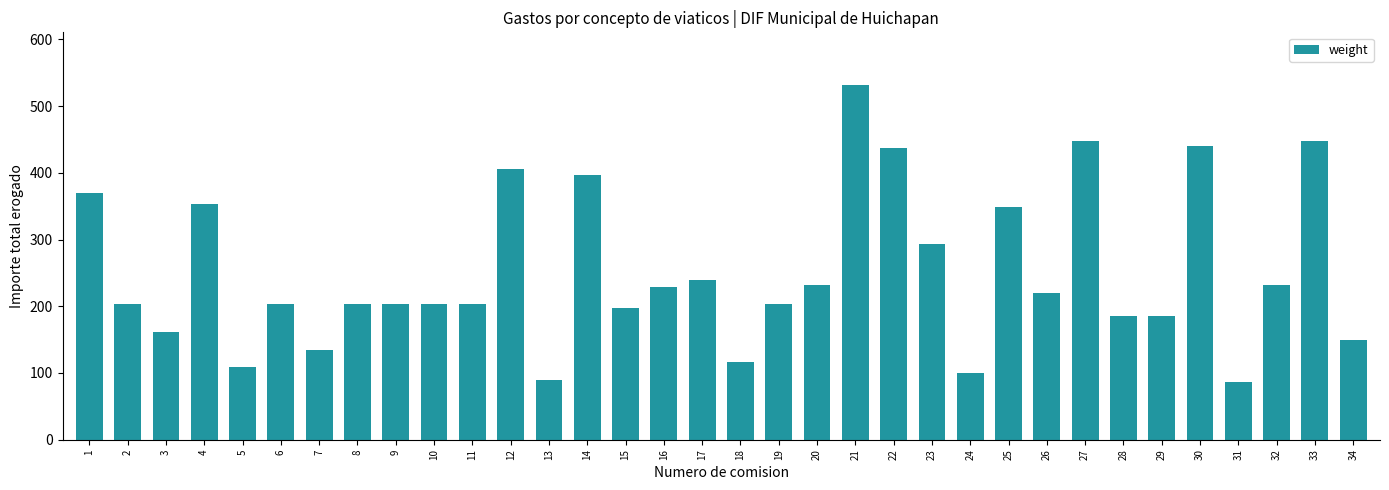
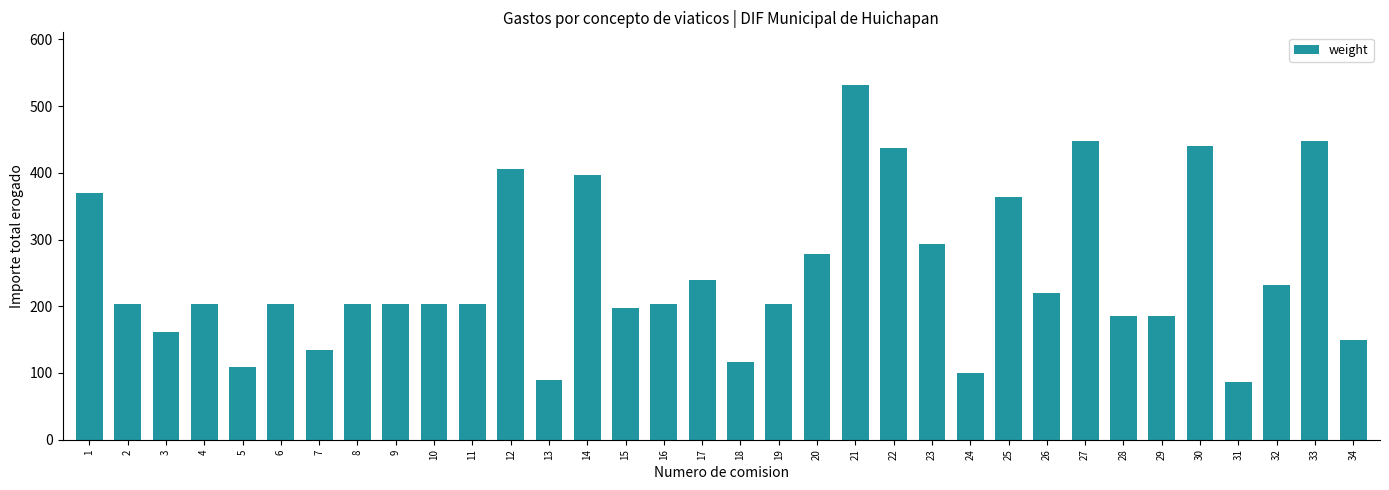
  {
    "1": 370,
    "2": 200,
    "3": 160,
-   "4": 350,
+   "4": 200,
    "5": 110,
    "6": 200,
    "7": 140,
    "8": 200,
    "9": 200,
    "10": 200,
    "11": 200,
    "12": 410,
    "13": 90,
    "14": 400,
    "15": 200,
-   "16": 230,
+   "16": 200,
    "17": 240,
    "18": 120,
    "19": 200,
-   "20": 230,
+   "20": 280,
    "21": 530,
    "22": 440,
    "23": 290,
    "24": 100,
-   "25": 350,
+   "25": 360,
    "26": 220,
    "27": 450,
    "28": 190,
    "29": 190,
    "30": 440,
    "31": 90,
    "32": 230,
    "33": 450,
    "34": 150
  }
